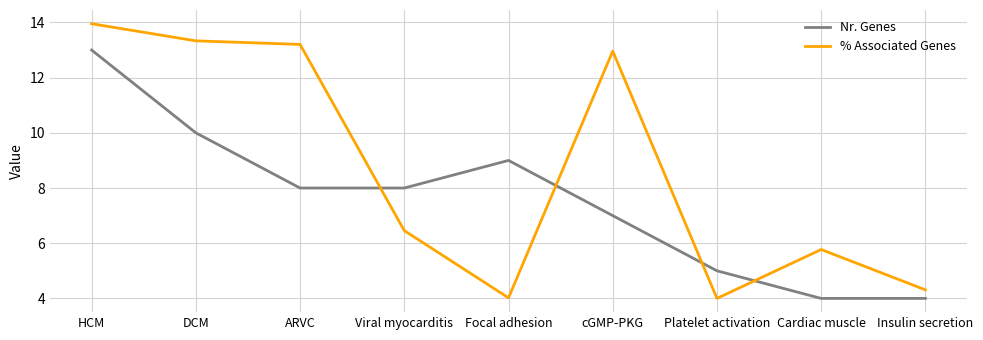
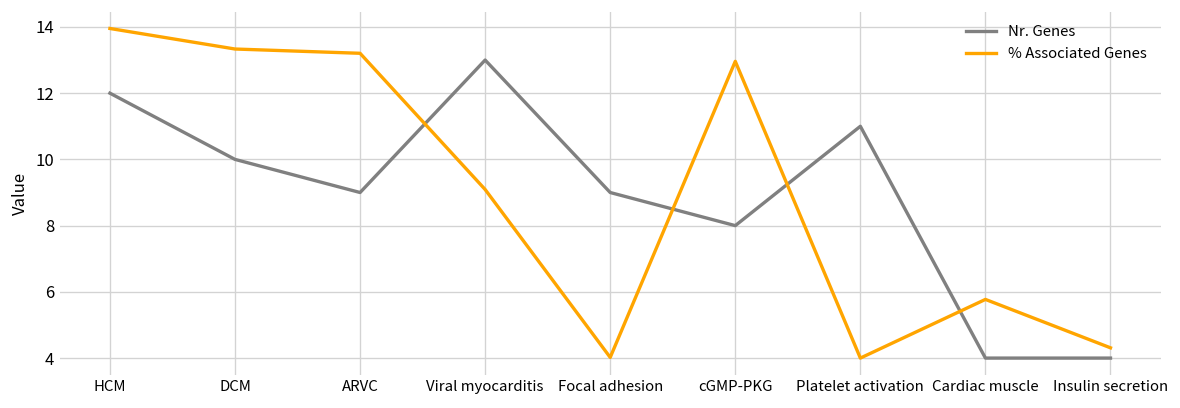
  {
    "Nr. Genes": {
-     "HCM": 13,
+     "HCM": 12,
      "DCM": 10,
-     "ARVC": 8,
-     "Viral myocarditis": 8,
+     "ARVC": 9,
+     "Viral myocarditis": 13,
      "Focal adhesion": 9,
-     "cGMP-PKG": 7,
-     "Platelet activation": 5,
+     "cGMP-PKG": 8,
+     "Platelet activation": 11,
      "Cardiac muscle": 4,
      "Insulin secretion": 4
    },
    "% Associated Genes": {
      "HCM": 14.0,
      "DCM": 13.3,
      "ARVC": 13.2,
-     "Viral myocarditis": 6.5,
+     "Viral myocarditis": 9.1,
      "Focal adhesion": 4.0,
      "cGMP-PKG": 13.0,
      "Platelet activation": 4.0,
      "Cardiac muscle": 5.8,
      "Insulin secretion": 4.3
    }
  }
